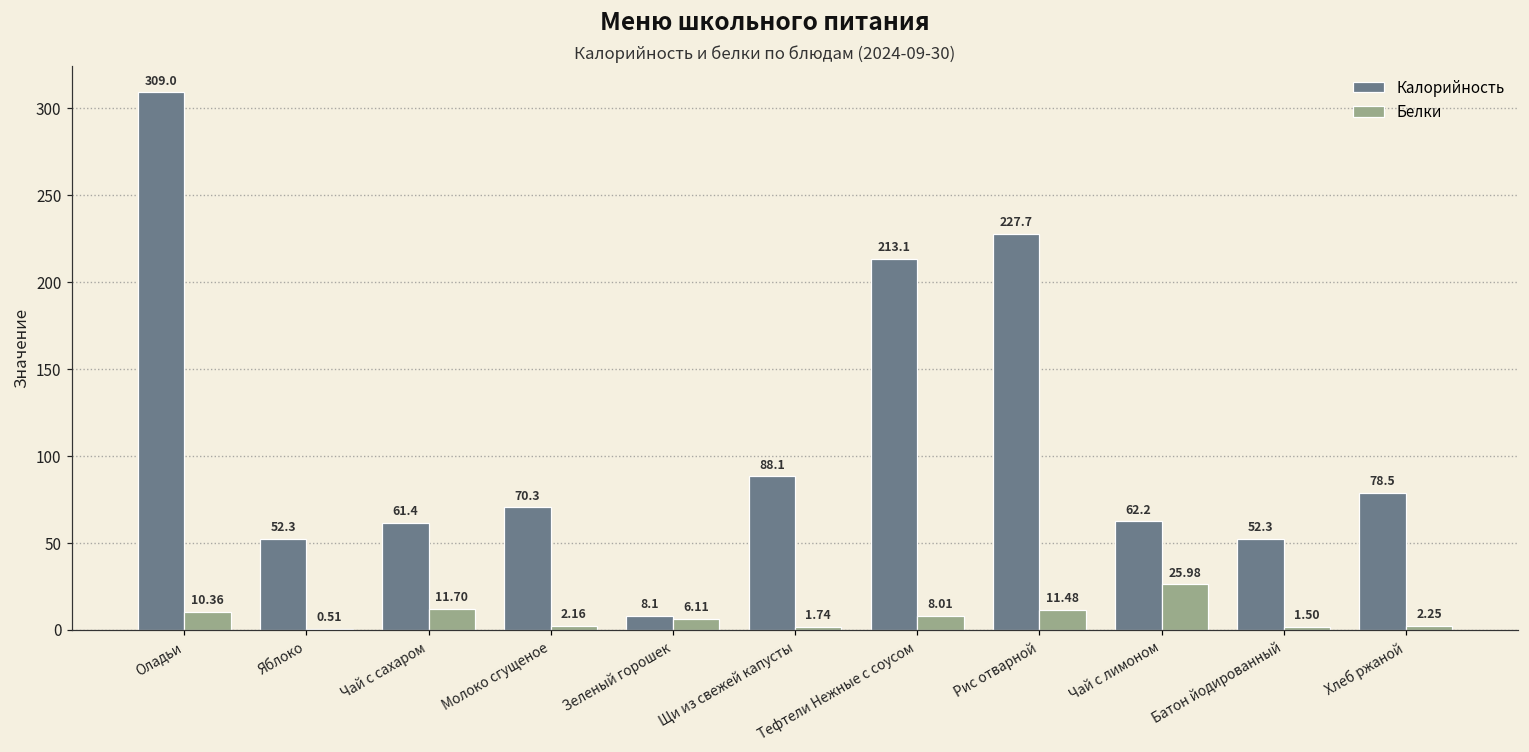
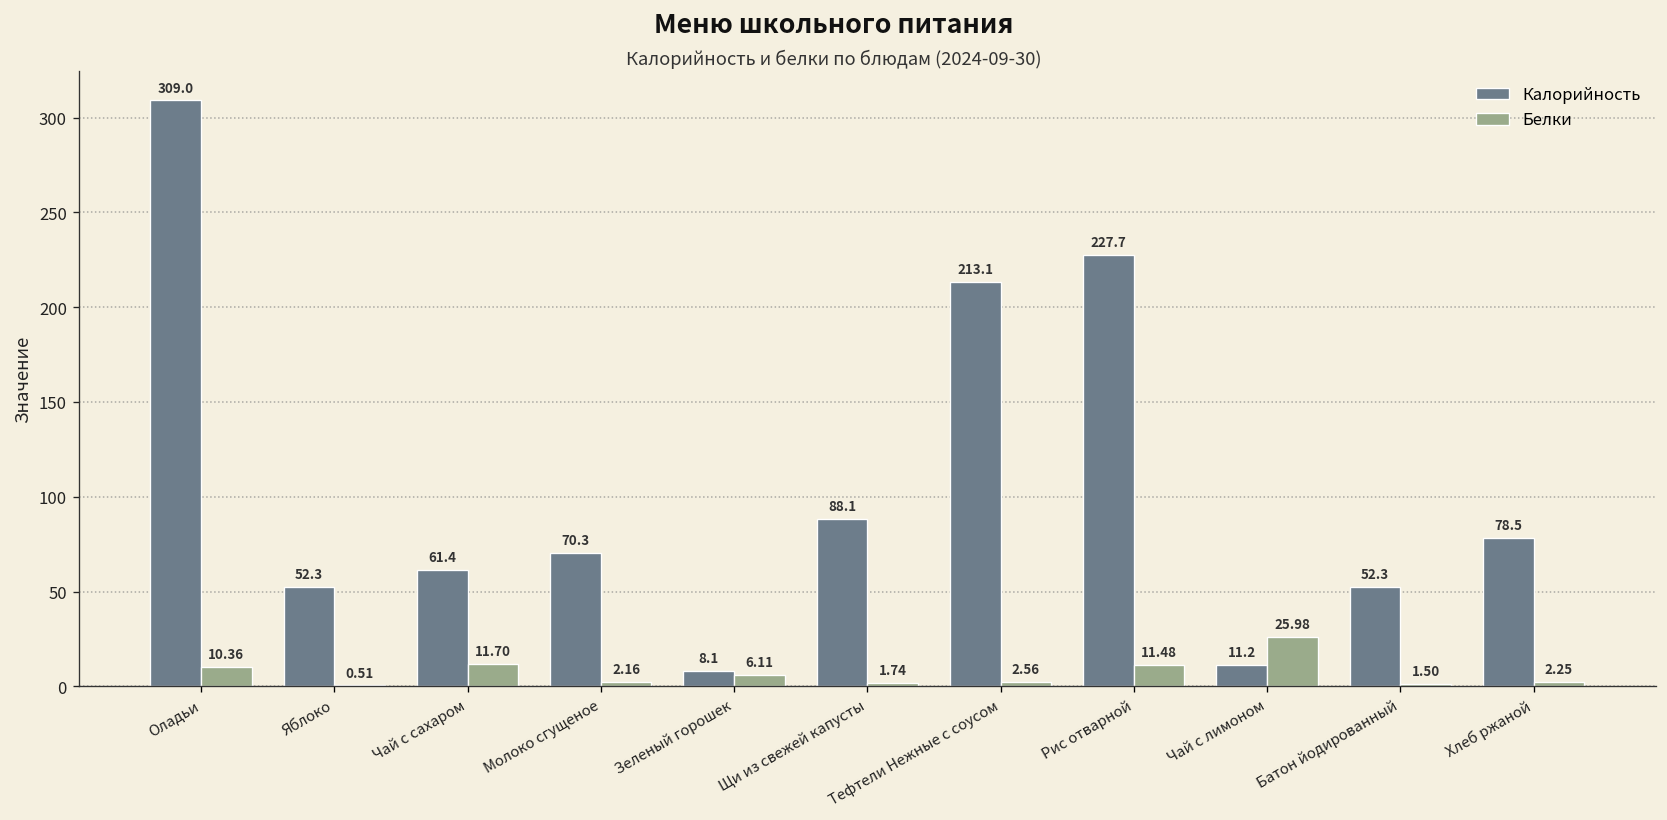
  {
    "Калорийность": {
      "Оладьи": 309.0,
      "Яблоко": 52.3,
      "Чай с сахаром": 61.4,
      "Молоко сгущеное": 70.3,
      "Зеленый горошек": 8.1,
      "Щи из свежей капусты": 88.1,
      "Тефтели Нежные с соусом": 213.1,
      "Рис отварной": 227.7,
-     "Чай с лимоном": 62.2,
+     "Чай с лимоном": 11.2,
      "Батон йодированный": 52.3,
      "Хлеб ржаной": 78.5
    },
    "Белки": {
      "Оладьи": 10.36,
      "Яблоко": 0.51,
      "Чай с сахаром": 11.70,
      "Молоко сгущеное": 2.16,
      "Зеленый горошек": 6.11,
      "Щи из свежей капусты": 1.74,
-     "Тефтели Нежные с соусом": 8.01,
+     "Тефтели Нежные с соусом": 2.56,
      "Рис отварной": 11.48,
      "Чай с лимоном": 25.98,
      "Батон йодированный": 1.50,
      "Хлеб ржаной": 2.25
    }
  }
